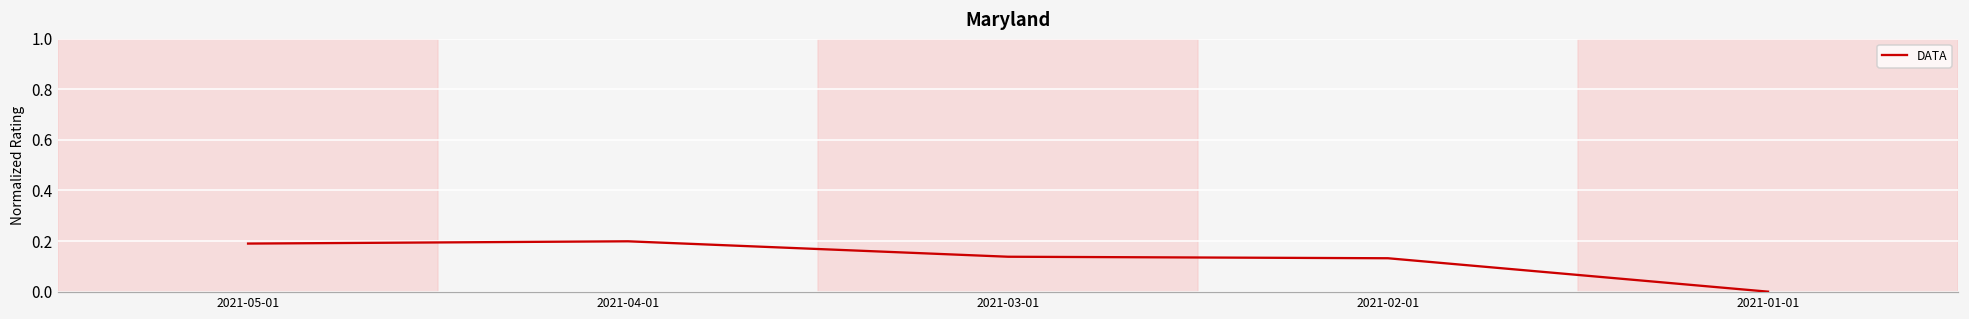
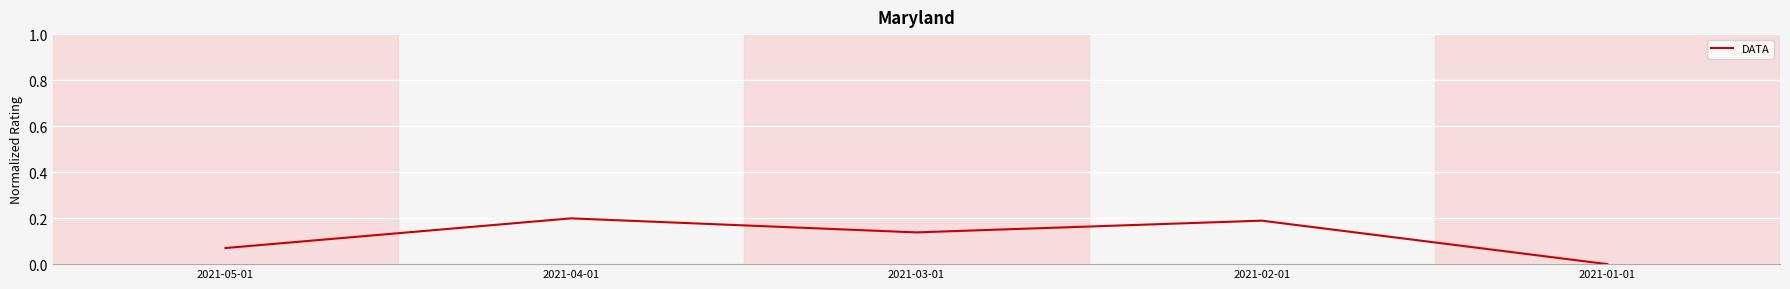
  {
-   "2021-05-01": 0.19,
+   "2021-05-01": 0.07,
    "2021-04-01": 0.20,
    "2021-03-01": 0.14,
-   "2021-02-01": 0.13,
+   "2021-02-01": 0.19,
    "2021-01-01": 0.00
  }
